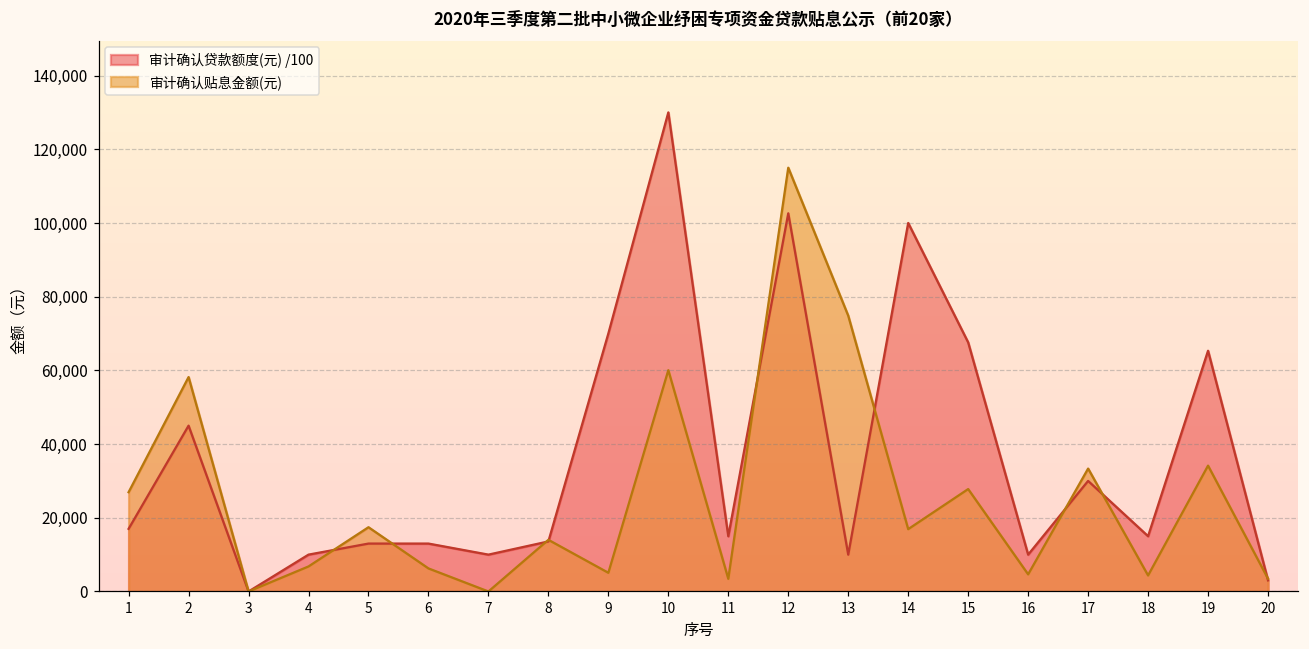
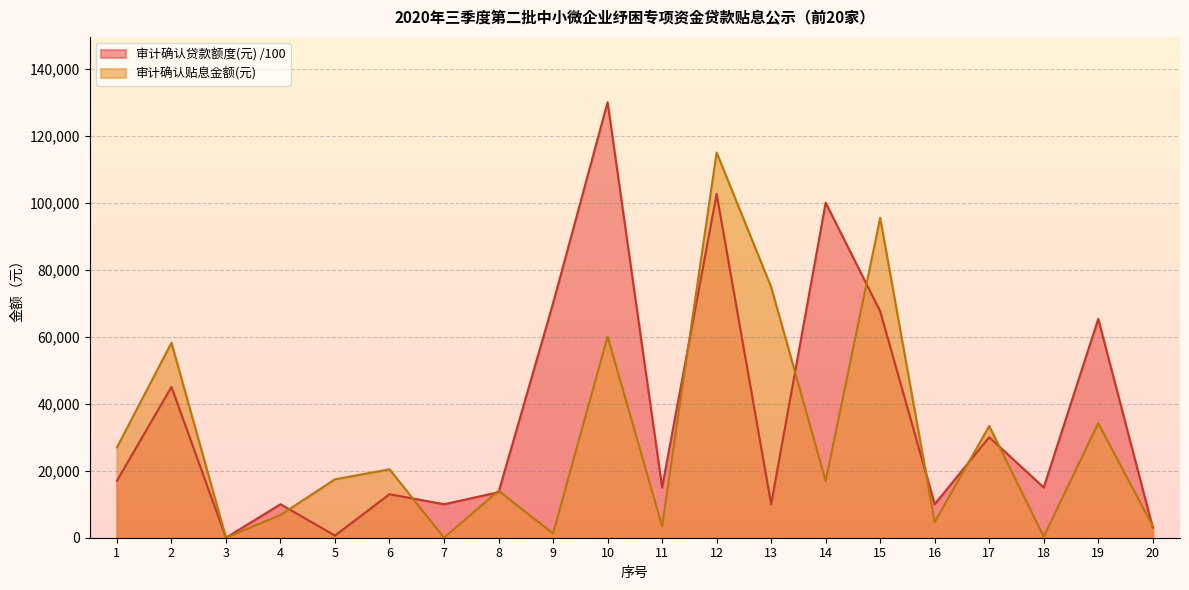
  {
    "审计确认贷款额度(元) /100": {
      "1": "17,000",
      "2": "45,000",
      "4": "10,000",
-     "5": "13,000",
+     "5": "1,000",
      "6": "13,000",
      "7": "10,000",
      "9": "70,000",
      "10": "130,000",
      "11": "15,000",
      "12": "103,000",
      "13": "10,000",
      "14": "100,000",
      "15": "68,000",
      "16": "10,000",
      "17": "30,000",
      "18": "15,000",
      "19": "65,000"
    },
    "审计确认贴息金额(元)": {
      "1": "27,000",
      "2": "58,000",
      "4": "7,000",
      "5": "17,000",
-     "6": "6,000",
+     "6": "20,000",
      "7": "0",
-     "9": "5,000",
+     "9": "1,000",
      "10": "60,000",
      "11": "3,000",
      "12": "115,000",
      "13": "75,000",
      "14": "17,000",
-     "15": "28,000",
+     "15": "95,000",
      "16": "5,000",
      "17": "33,000",
-     "18": "4,000",
+     "18": "0",
      "19": "34,000"
    }
  }
